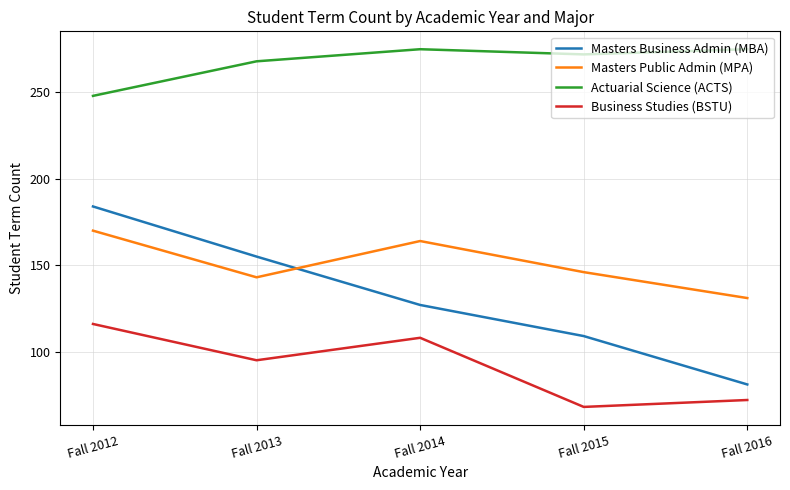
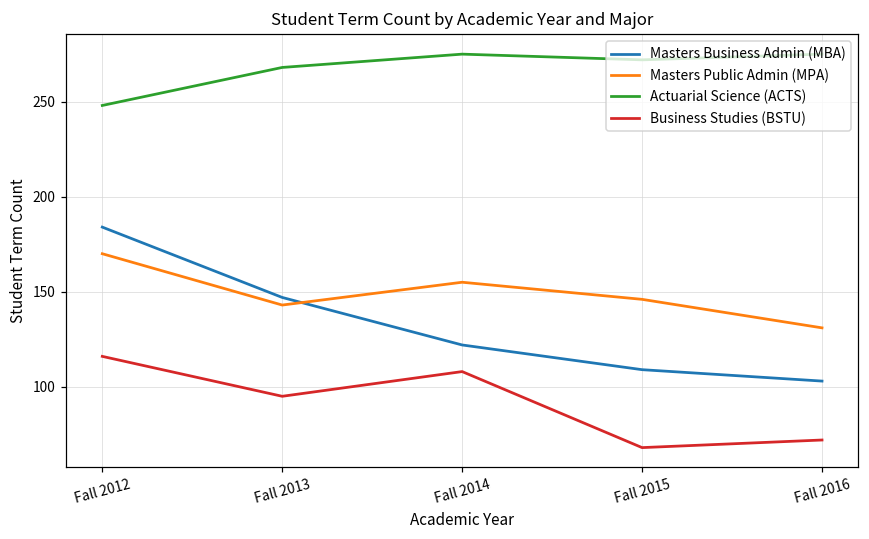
  {
    "Masters Business Admin (MBA)": {
      "Fall 2012": 184,
-     "Fall 2013": 155,
-     "Fall 2014": 127,
+     "Fall 2013": 147,
+     "Fall 2014": 122,
      "Fall 2015": 109,
-     "Fall 2016": 81
+     "Fall 2016": 103
    },
    "Masters Public Admin (MPA)": {
      "Fall 2012": 170,
      "Fall 2013": 143,
-     "Fall 2014": 164,
+     "Fall 2014": 155,
      "Fall 2015": 146,
      "Fall 2016": 131
    },
    "Actuarial Science (ACTS)": {
      "Fall 2012": 248,
      "Fall 2013": 268,
      "Fall 2014": 275
    },
    "Business Studies (BSTU)": {
      "Fall 2012": 116,
      "Fall 2013": 95,
      "Fall 2014": 108,
      "Fall 2015": 68,
      "Fall 2016": 72
    }
  }
